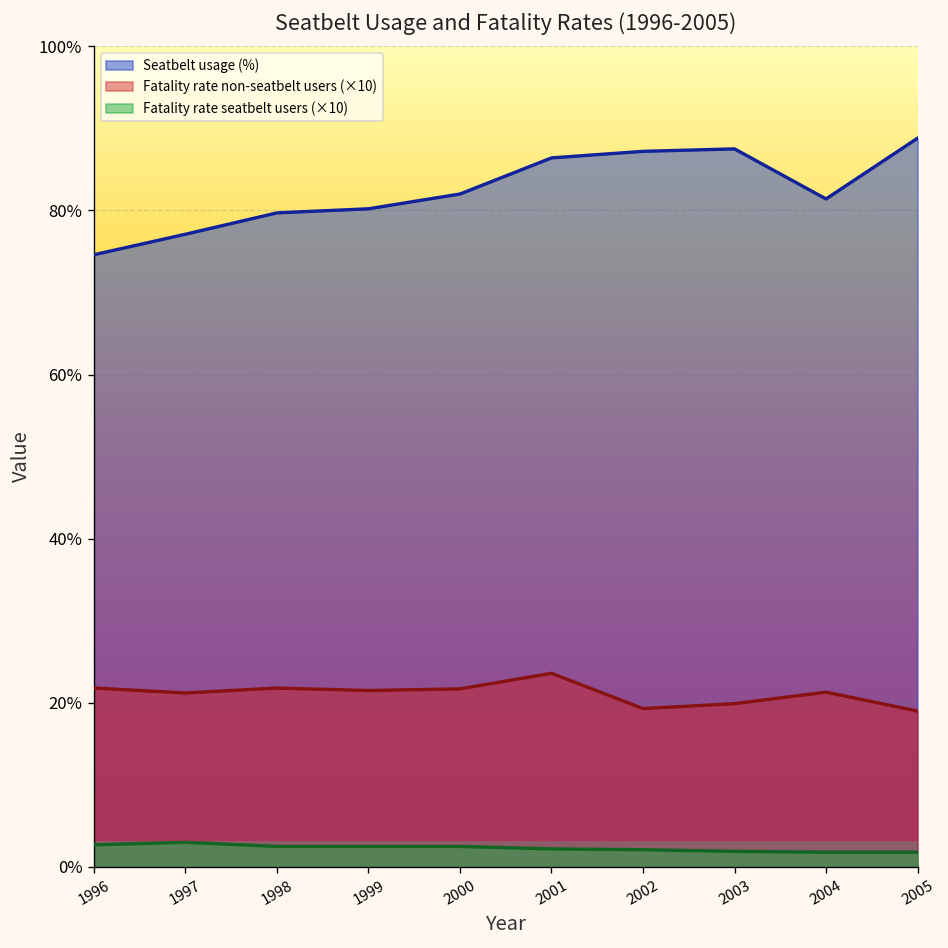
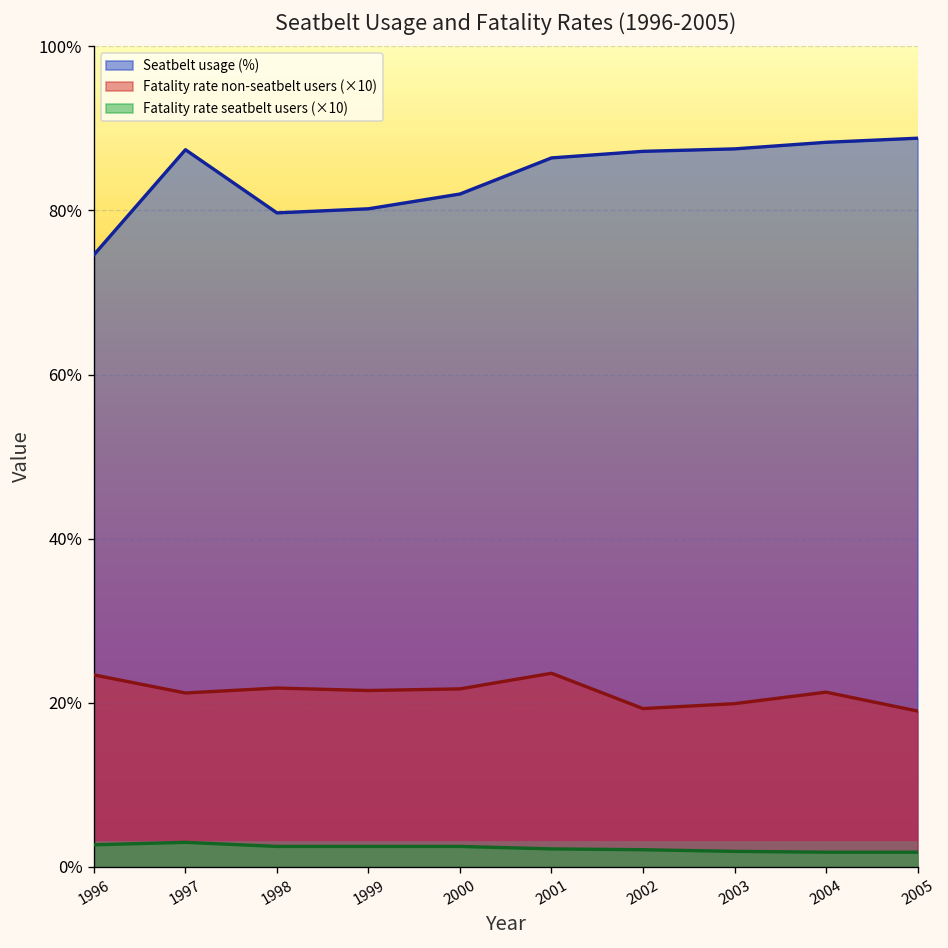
  {
    "Seatbelt usage (%)": {
      "1996": "75%",
-     "1997": "77%",
+     "1997": "87%",
      "1998": "80%",
      "1999": "80%",
      "2000": "82%",
      "2001": "86%",
      "2002": "87%",
      "2003": "88%",
-     "2004": "81%",
+     "2004": "88%",
      "2005": "89%"
    },
    "Fatality rate non-seatbelt users (×10)": {
-     "1996": "22%",
+     "1996": "23%",
      "1997": "21%",
      "1998": "22%",
      "1999": "22%",
      "2000": "22%",
      "2001": "24%",
      "2002": "19%",
      "2003": "20%",
      "2004": "21%",
      "2005": "19%"
    }
  }
